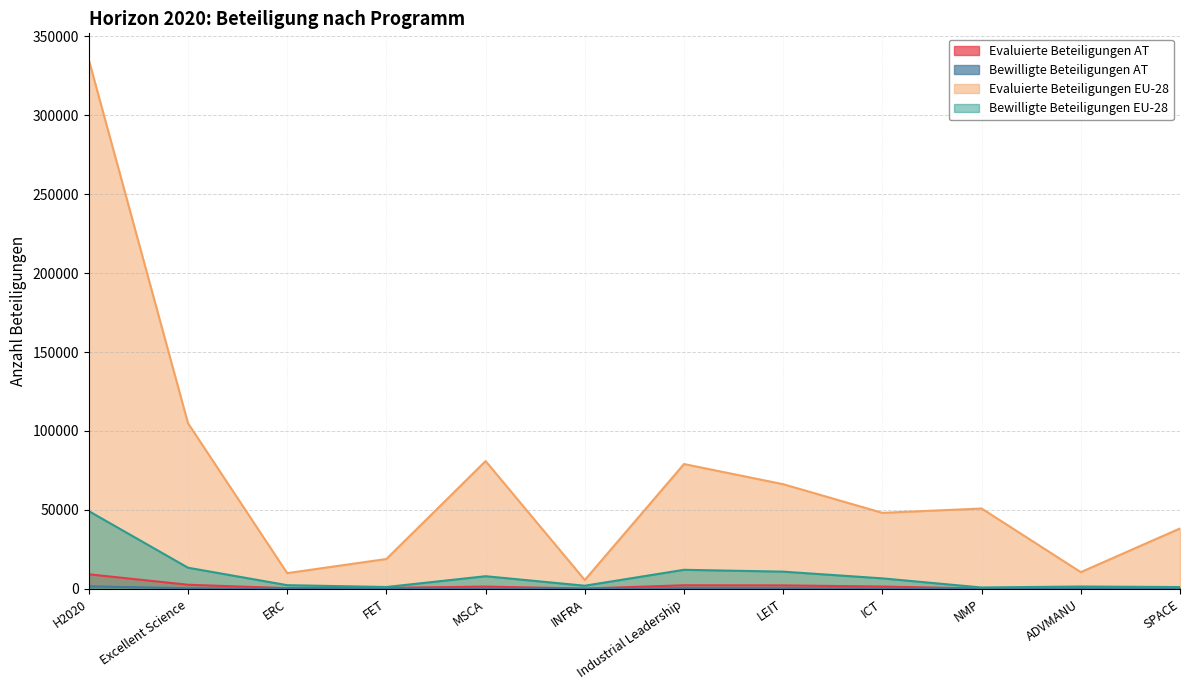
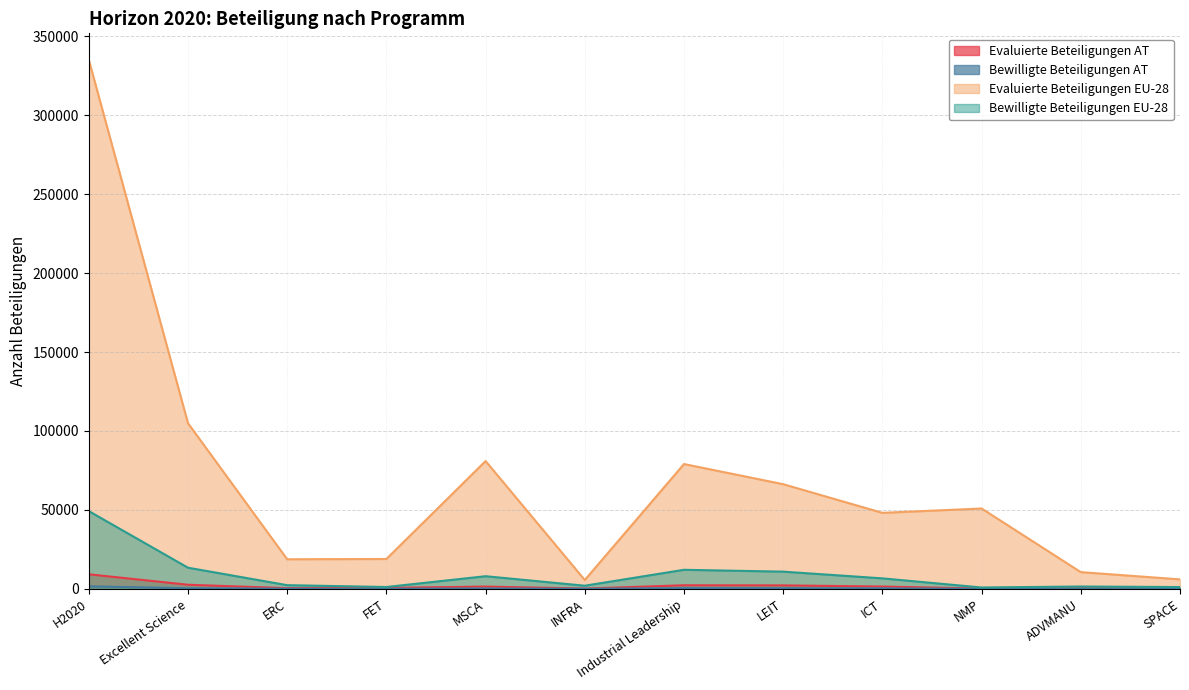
  {
    "Evaluierte Beteiligungen AT": {
      "H2020": 9000,
      "Excellent Science": 3000,
      "Industrial Leadership": 2000,
      "LEIT": 2000
    },
    "Evaluierte Beteiligungen EU-28": {
      "H2020": 335000,
      "Excellent Science": 105000,
-     "ERC": 10000,
+     "ERC": 19000,
      "FET": 19000,
      "MSCA": 81000,
      "INFRA": 6000,
      "Industrial Leadership": 79000,
      "LEIT": 66000,
      "ICT": 48000,
      "NMP": 51000,
      "ADVMANU": 11000,
-     "SPACE": 38000
+     "SPACE": 6000
    }
  }
